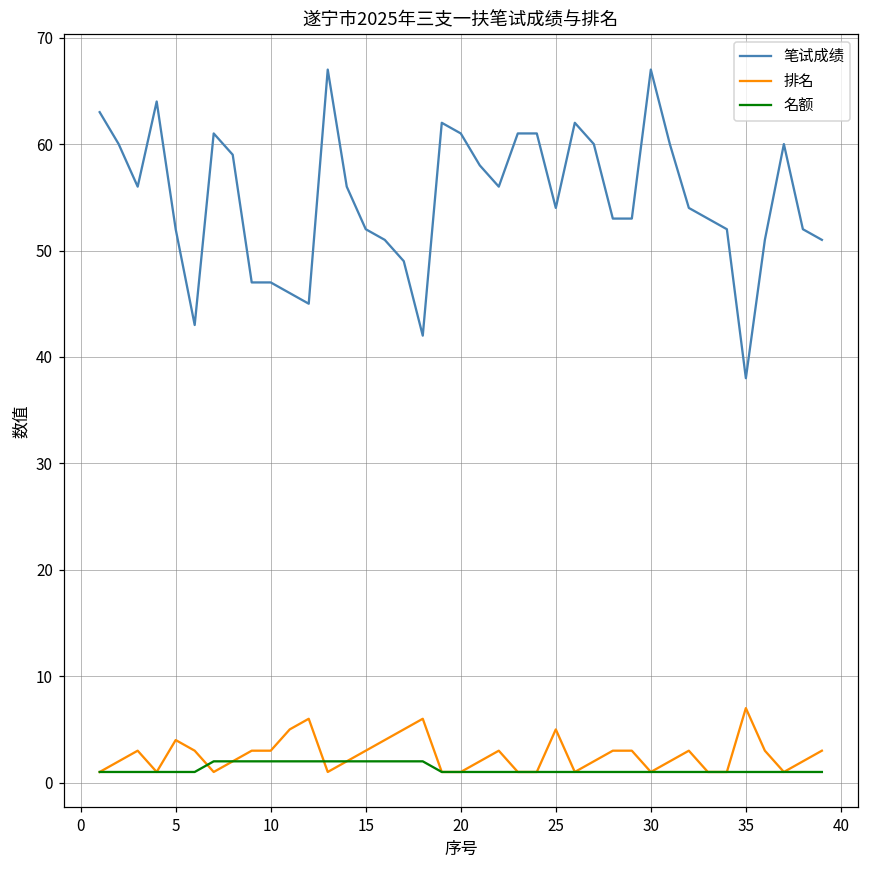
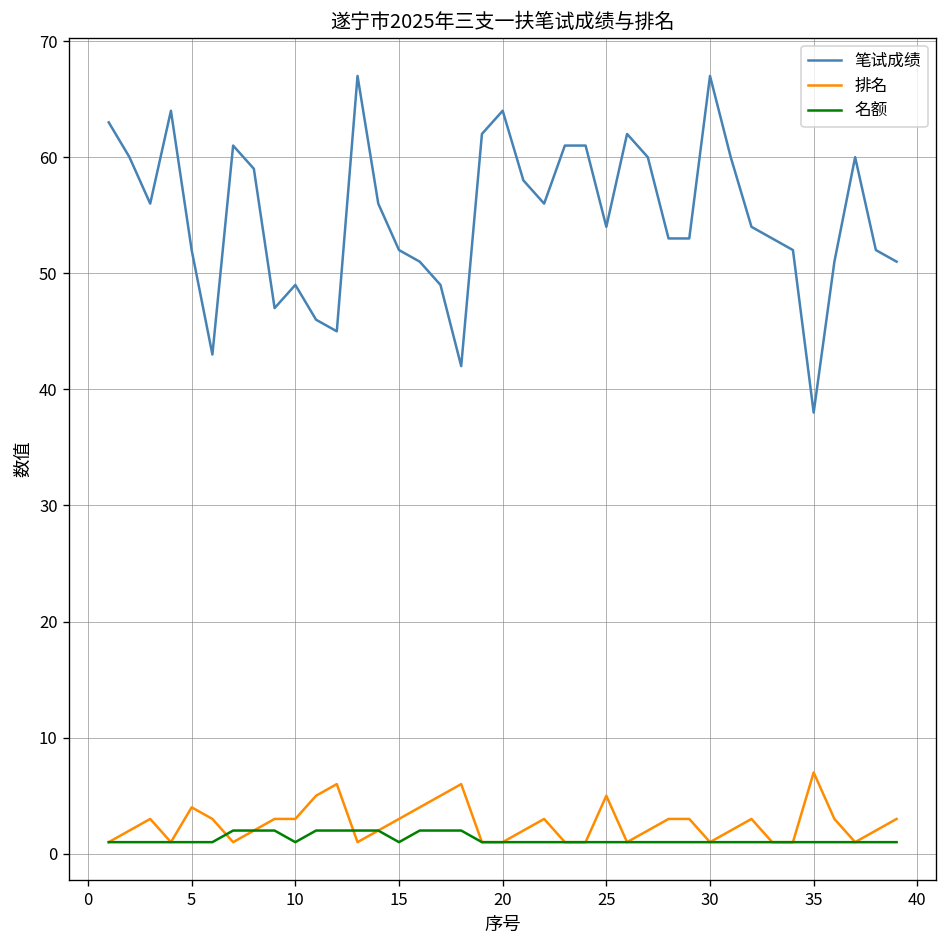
  {
    "笔试成绩": {
      "5": 52,
-     "10": 47,
+     "10": 49,
      "15": 52,
-     "20": 61,
+     "20": 64,
      "25": 54,
      "30": 67,
      "35": 38
    },
    "排名": {
      "5": 4,
      "10": 3,
      "15": 3,
      "25": 5,
      "35": 7
    },
    "名额": {
      "5": 1,
-     "10": 2,
-     "15": 2,
+     "10": 1,
+     "15": 1,
      "25": 1,
      "35": 1
    }
  }
